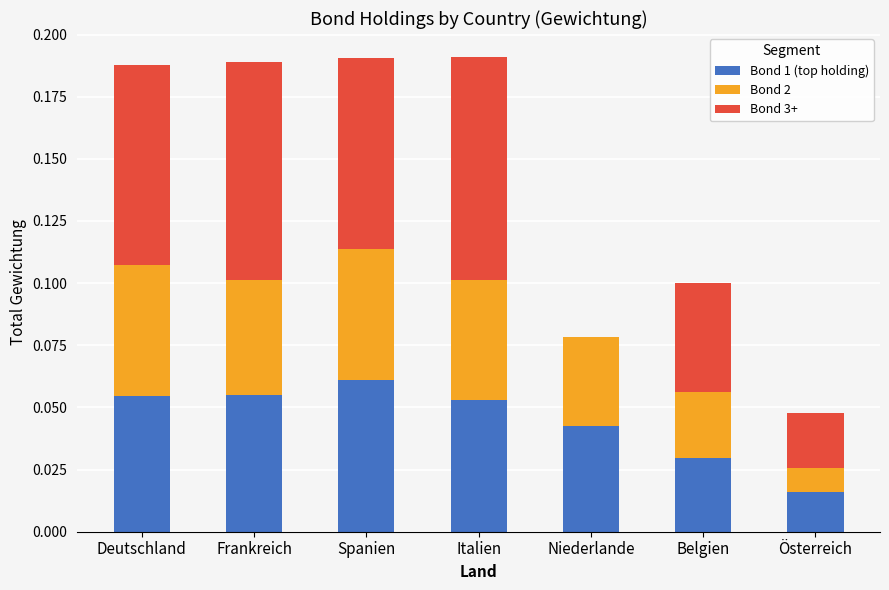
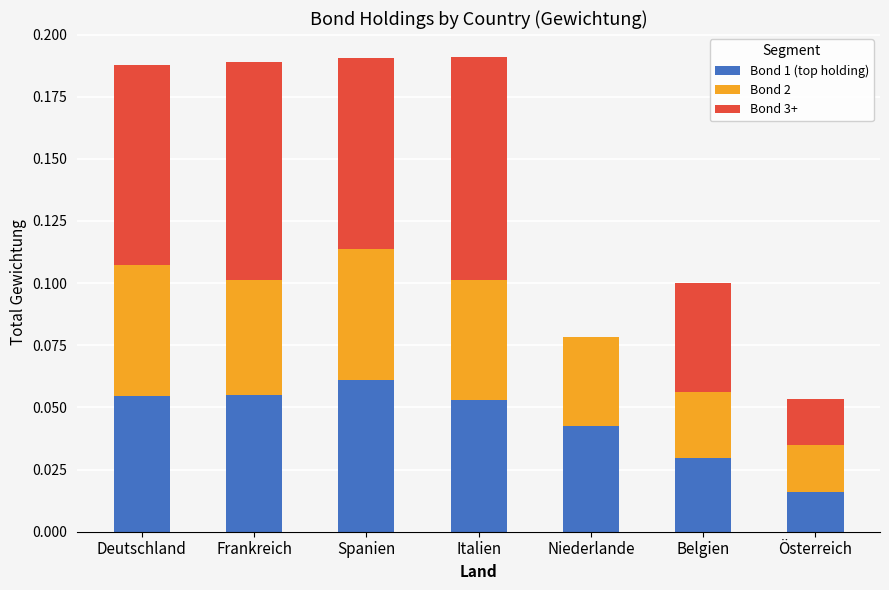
  {
    "Bond 1 (top holding)": {
      "Deutschland": 0.055,
      "Frankreich": 0.055,
      "Spanien": 0.061,
      "Italien": 0.053,
      "Niederlande": 0.043,
      "Belgien": 0.030,
      "Österreich": 0.016
    },
    "Bond 2": {
      "Deutschland": 0.053,
      "Frankreich": 0.046,
      "Spanien": 0.053,
      "Italien": 0.048,
      "Niederlande": 0.036,
      "Belgien": 0.026,
-     "Österreich": 0.010
+     "Österreich": 0.019
    },
    "Bond 3+": {
      "Deutschland": 0.080,
      "Frankreich": 0.088,
      "Spanien": 0.077,
      "Italien": 0.090,
      "Niederlande": 0.000,
      "Belgien": 0.044,
-     "Österreich": 0.022
+     "Österreich": 0.019
    }
  }
